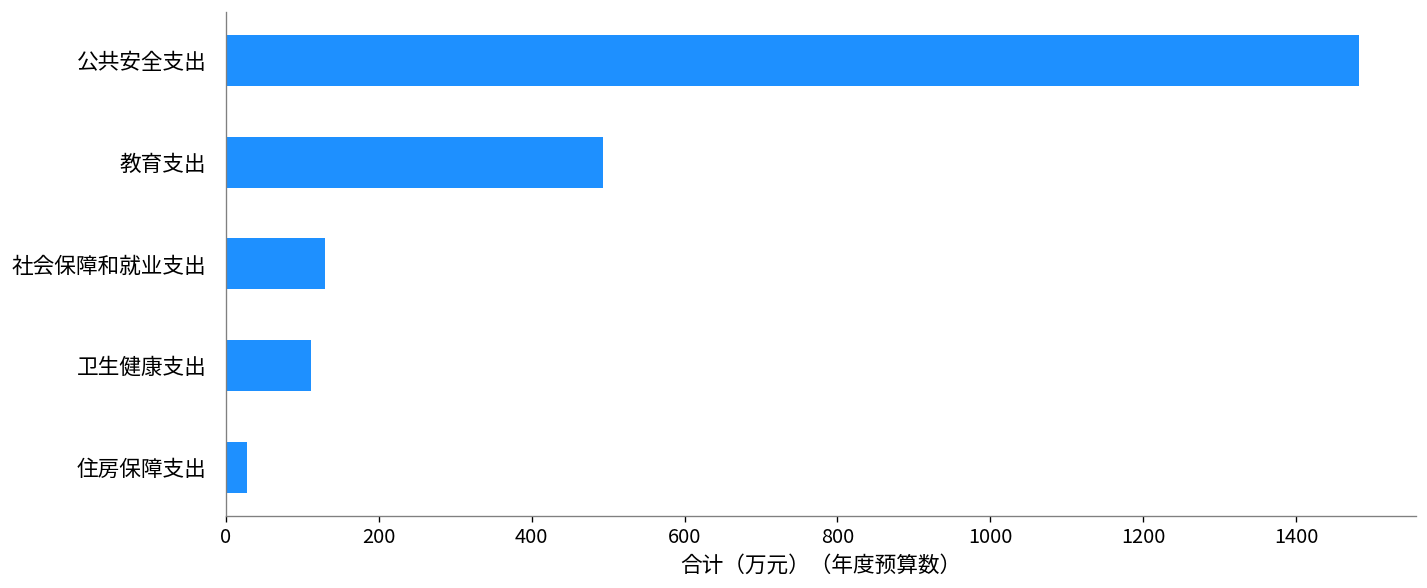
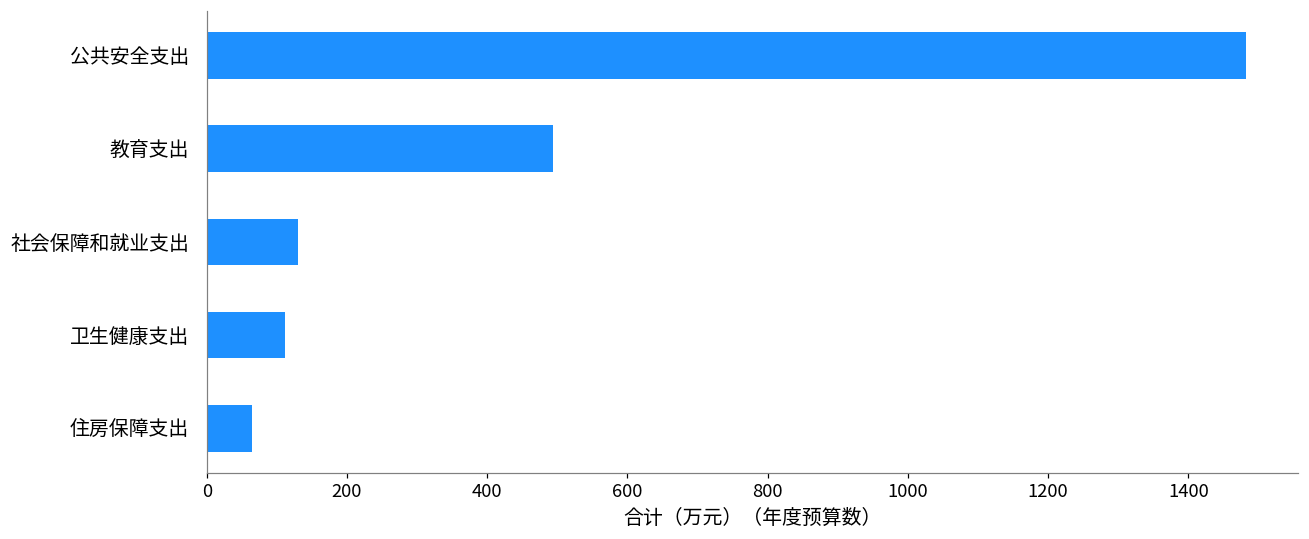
  {
    "公共安全支出": 1480,
    "教育支出": 490,
    "社会保障和就业支出": 130,
    "卫生健康支出": 110,
-   "住房保障支出": 30
+   "住房保障支出": 60
  }
